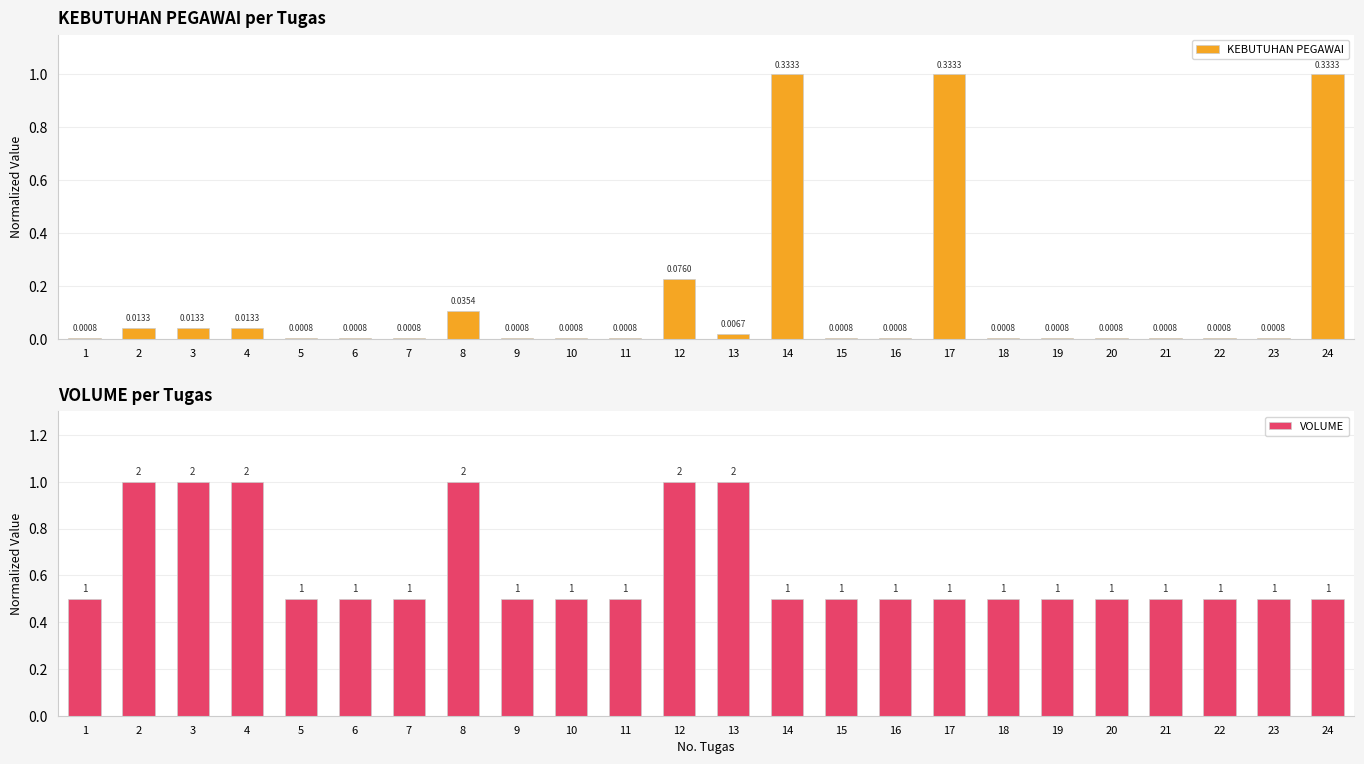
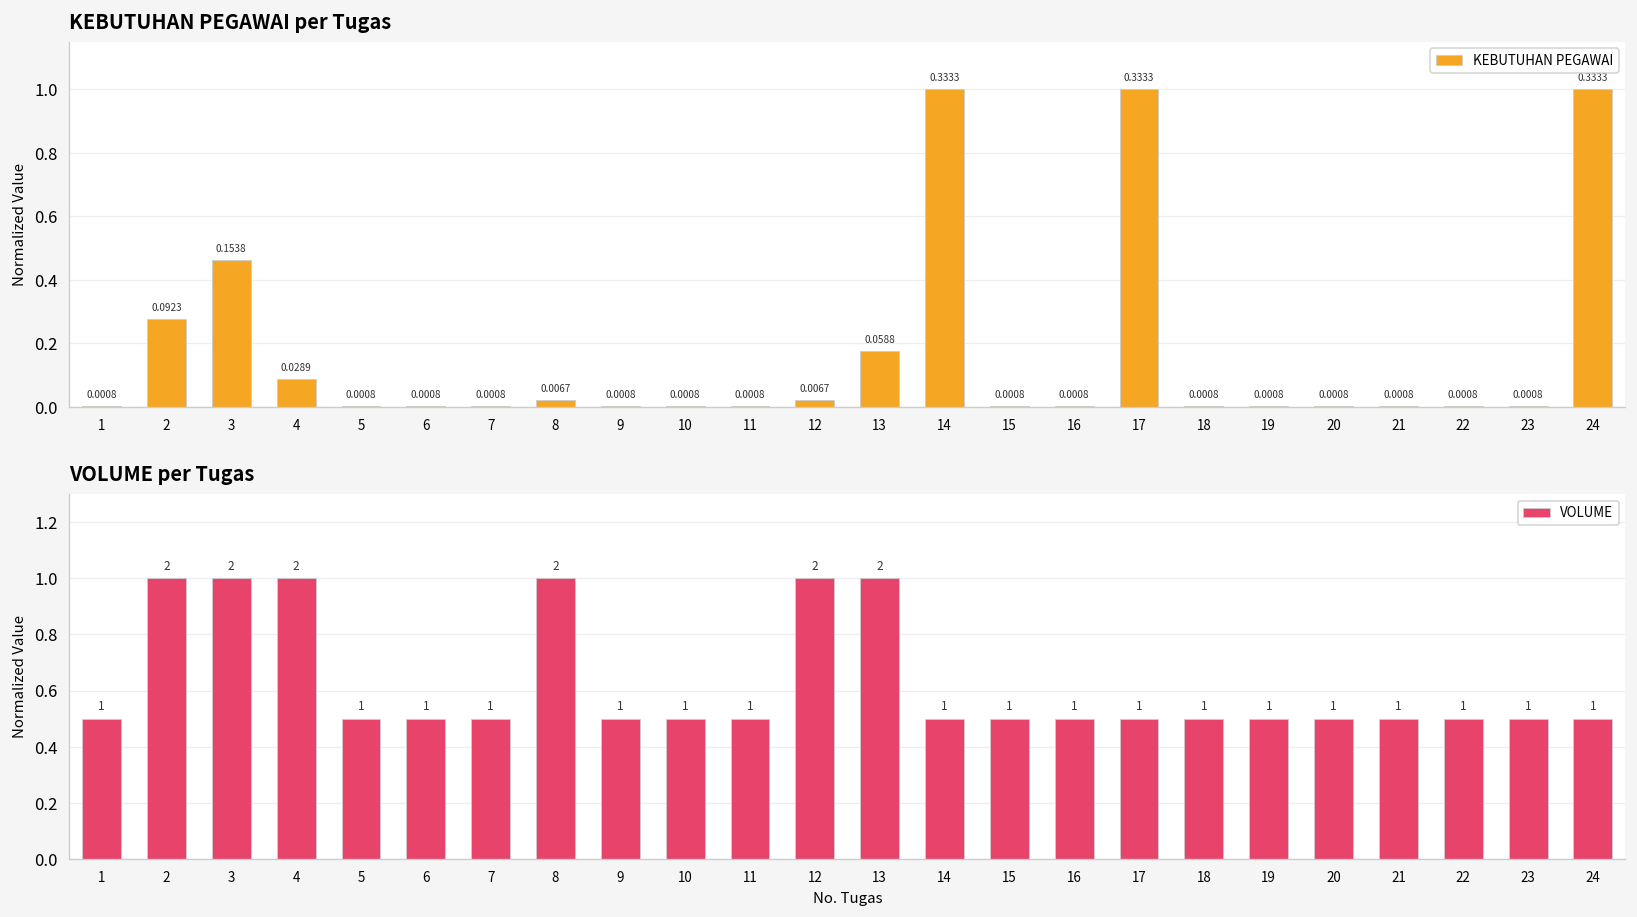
  {
    "KEBUTUHAN PEGAWAI per Tugas": {
-     "2": 0.0133,
-     "3": 0.0133,
-     "4": 0.0133,
-     "8": 0.0354,
-     "12": 0.0760,
-     "13": 0.0067
+     "2": 0.0923,
+     "3": 0.1538,
+     "4": 0.0289,
+     "8": 0.0067,
+     "12": 0.0067,
+     "13": 0.0588
    },
    "VOLUME per Tugas": {
      "1": 1,
      "5": 1,
      "6": 1,
      "7": 1,
      "9": 1,
      "10": 1,
      "11": 1,
      "14": 1,
      "15": 1,
      "16": 1,
      "17": 1,
      "18": 1,
      "19": 1,
      "20": 1,
      "21": 1,
      "22": 1,
      "23": 1,
      "24": 1
    }
  }
